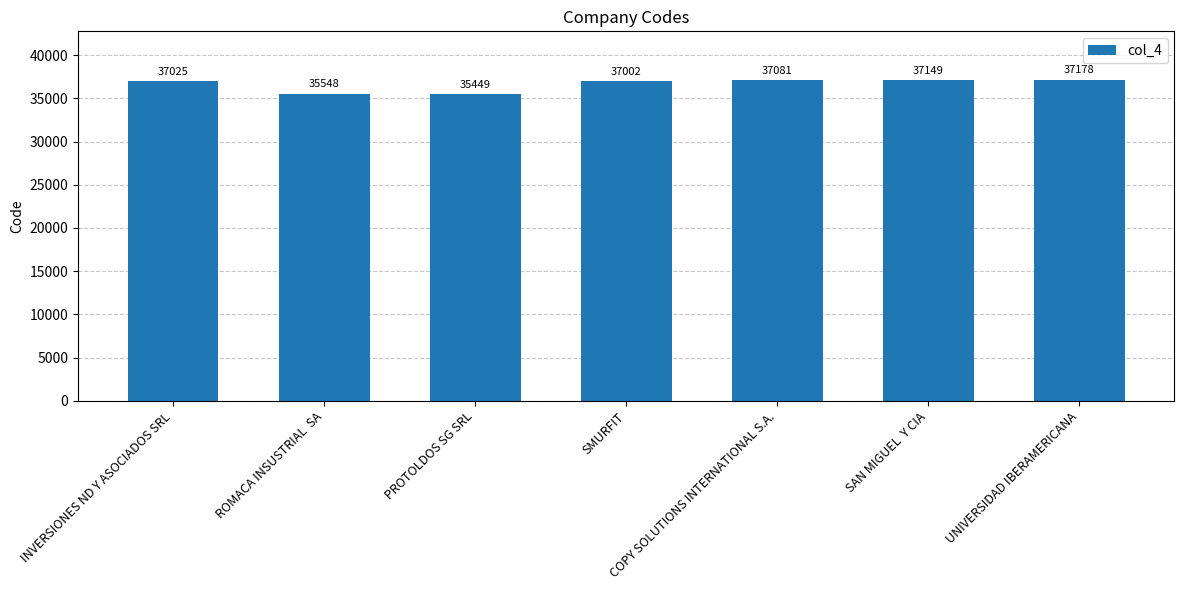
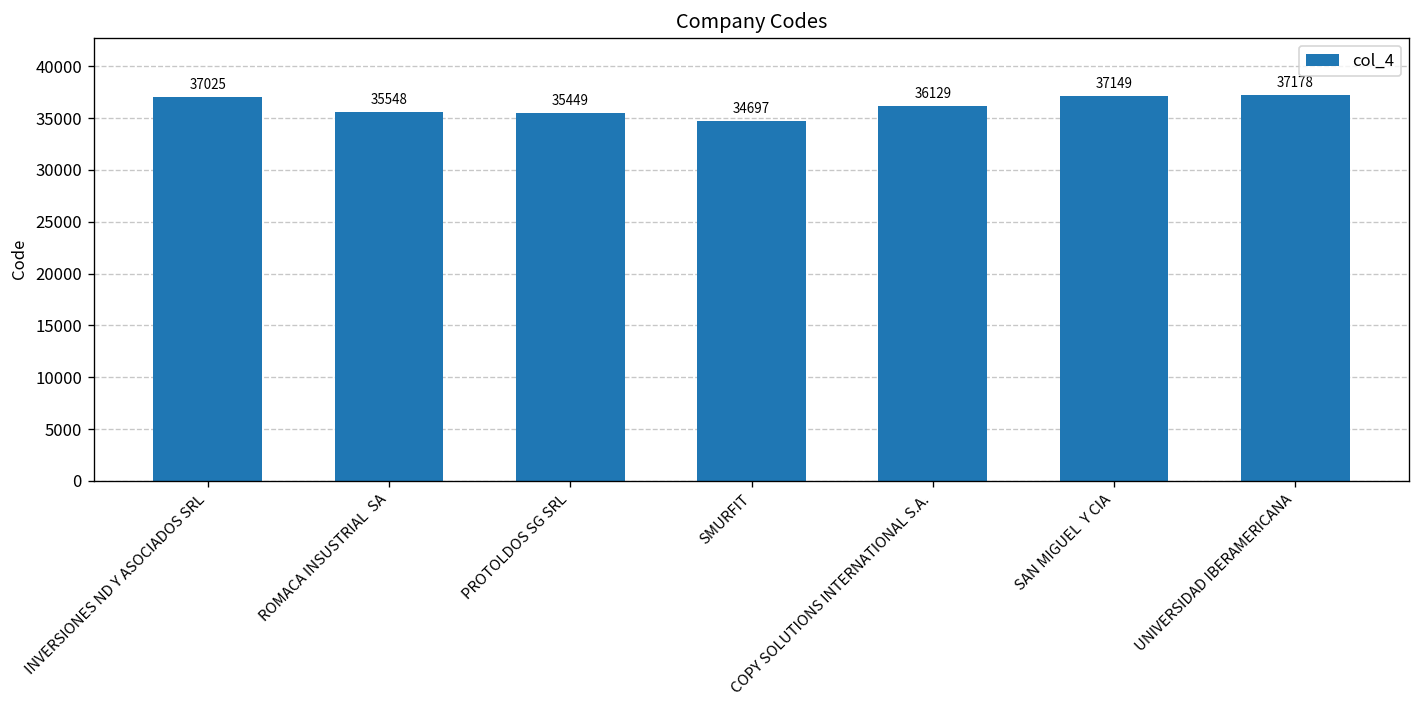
  {
    "INVERSIONES ND Y ASOCIADOS SRL": 37025,
    "ROMACA INSUSTRIAL SA": 35548,
    "PROTOLDOS SG SRL": 35449,
-   "SMURFIT": 37002,
-   "COPY SOLUTIONS INTERNATIONAL S.A.": 37081,
+   "SMURFIT": 34697,
+   "COPY SOLUTIONS INTERNATIONAL S.A.": 36129,
    "SAN MIGUEL Y CIA": 37149,
    "UNIVERSIDAD IBERAMERICANA": 37178
  }
